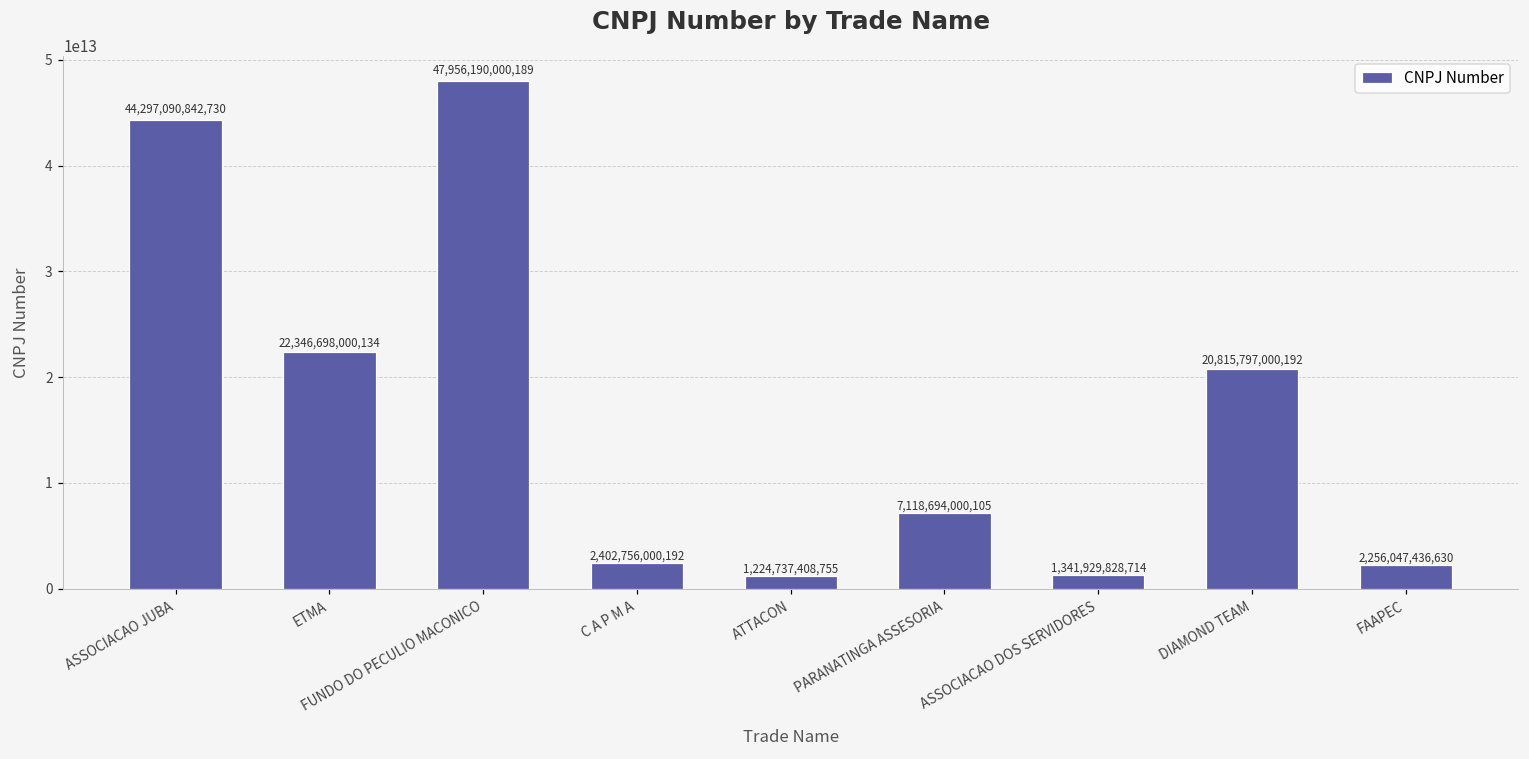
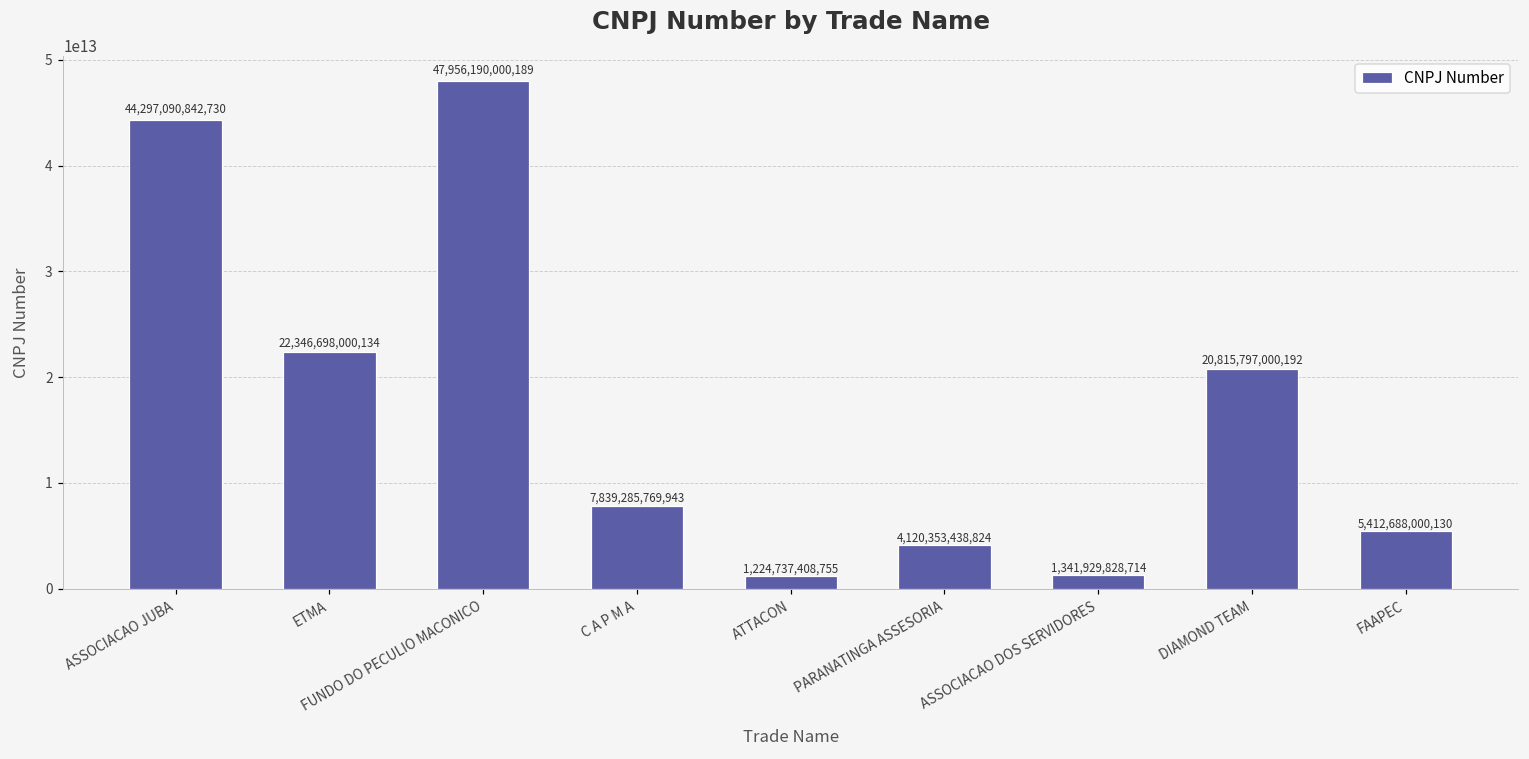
  {
    "ASSOCIACAO JUBA": "44,297,090,842,730",
    "ETMA": "22,346,698,000,134",
    "FUNDO DO PECULIO MACONICO": "47,956,190,000,189",
-   "C A P M A": "2,402,756,000,192",
+   "C A P M A": "7,839,285,769,943",
    "ATTACON": "1,224,737,408,755",
-   "PARANATINGA ASSESORIA": "7,118,694,000,105",
+   "PARANATINGA ASSESORIA": "4,120,353,438,824",
    "ASSOCIACAO DOS SERVIDORES": "1,341,929,828,714",
    "DIAMOND TEAM": "20,815,797,000,192",
-   "FAAPEC": "2,256,047,436,630"
+   "FAAPEC": "5,412,688,000,130"
  }
